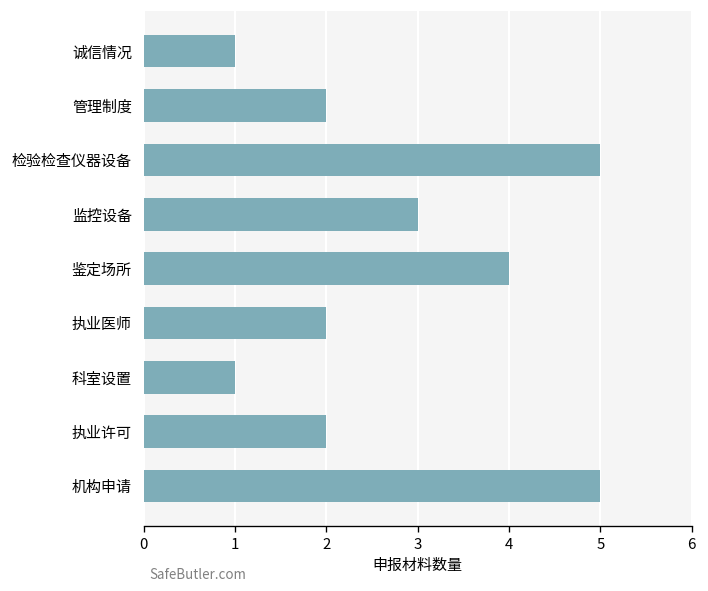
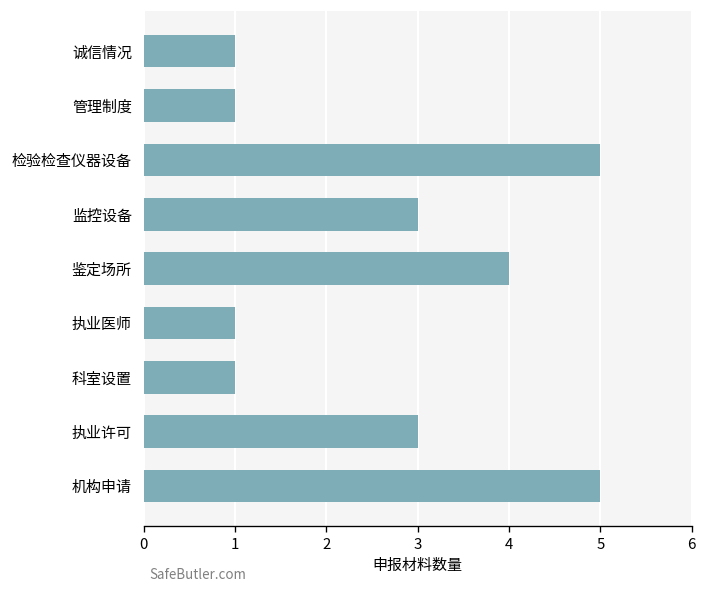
  {
    "诚信情况": 1,
-   "管理制度": 2,
+   "管理制度": 1,
    "检验检查仪器设备": 5,
    "监控设备": 3,
    "鉴定场所": 4,
-   "执业医师": 2,
+   "执业医师": 1,
    "科室设置": 1,
-   "执业许可": 2,
+   "执业许可": 3,
    "机构申请": 5
  }
